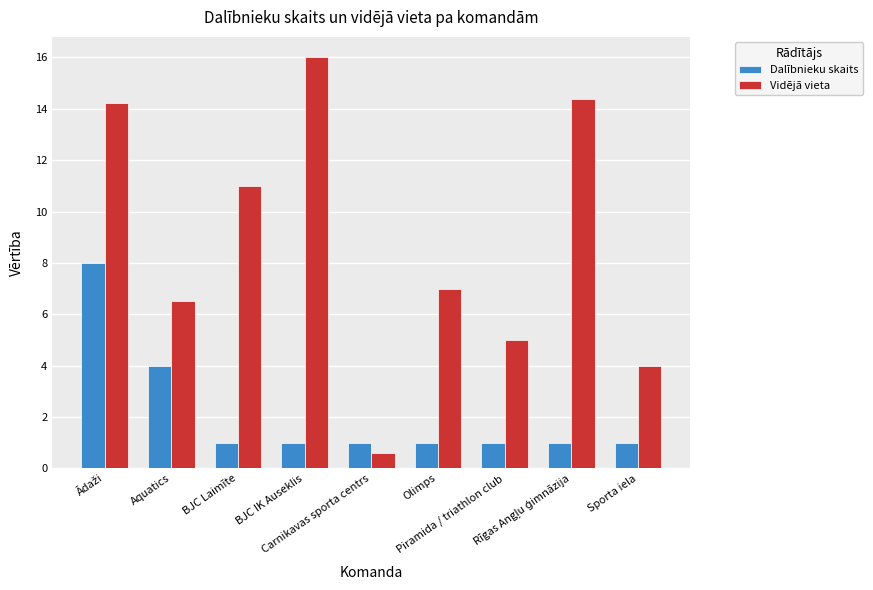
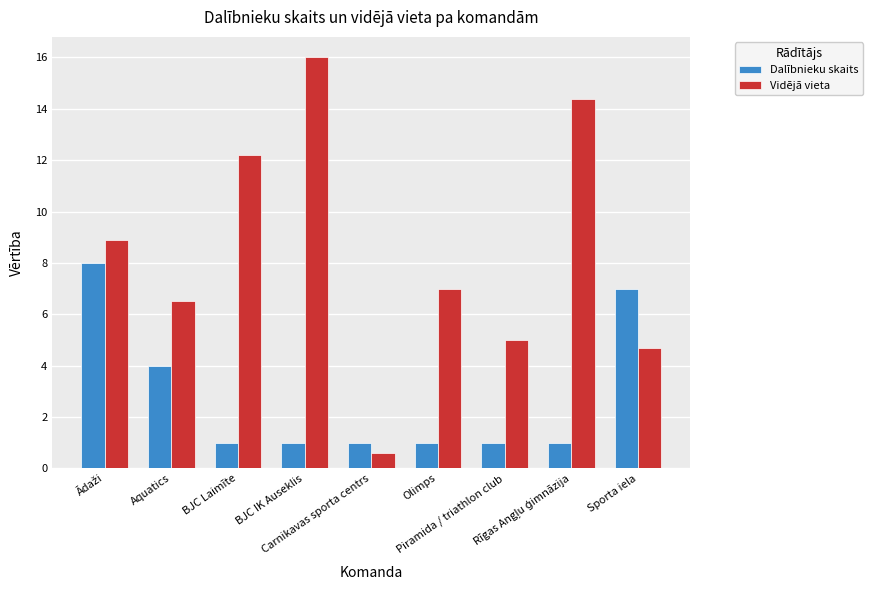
  {
    "Dalībnieku skaits": {
      "Ādaži": 8,
      "Aquatics": 4,
      "BJC Laimīte": 1,
      "BJC IK Auseklis": 1,
      "Carnikavas sporta centrs": 1,
      "Olimps": 1,
      "Piramida / triathlon club": 1,
      "Rīgas Angļu ģimnāzija": 1,
-     "Sporta iela": 1
+     "Sporta iela": 7
    },
    "Vidējā vieta": {
-     "Ādaži": 14.2,
+     "Ādaži": 8.9,
      "Aquatics": 6.5,
-     "BJC Laimīte": 11.0,
+     "BJC Laimīte": 12.2,
      "BJC IK Auseklis": 16.0,
      "Carnikavas sporta centrs": 0.6,
      "Olimps": 7.0,
      "Piramida / triathlon club": 5.0,
      "Rīgas Angļu ģimnāzija": 14.4,
-     "Sporta iela": 4.0
+     "Sporta iela": 4.7
    }
  }
